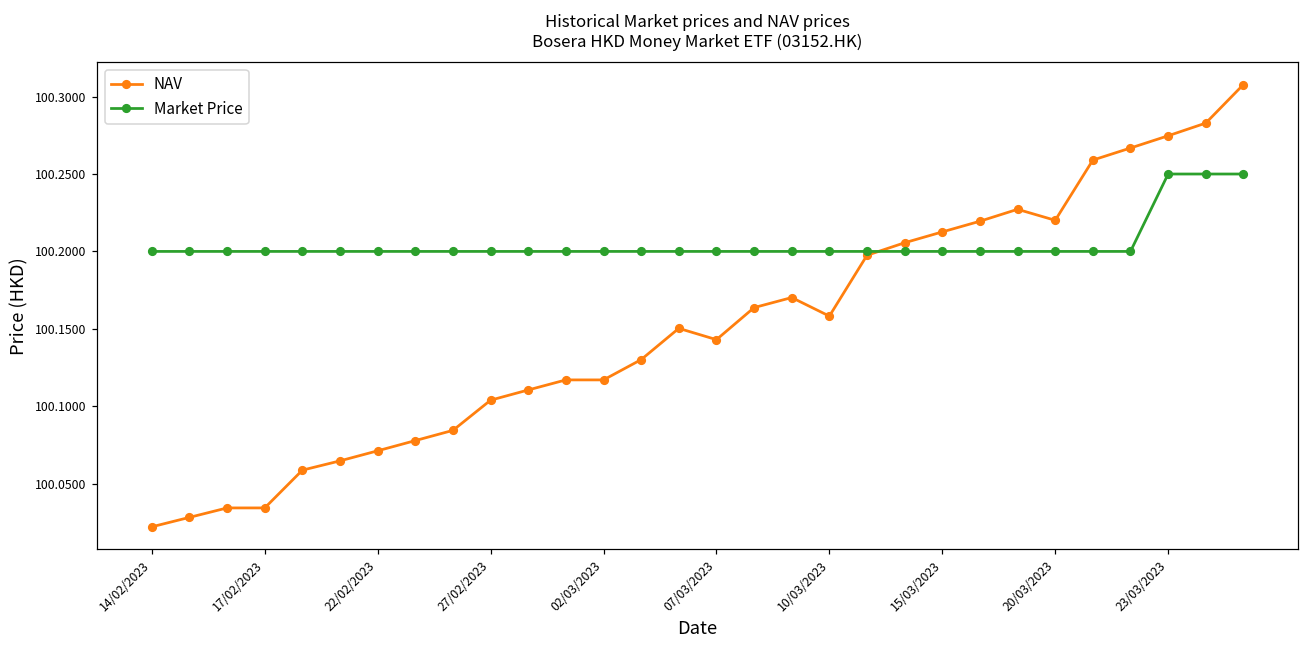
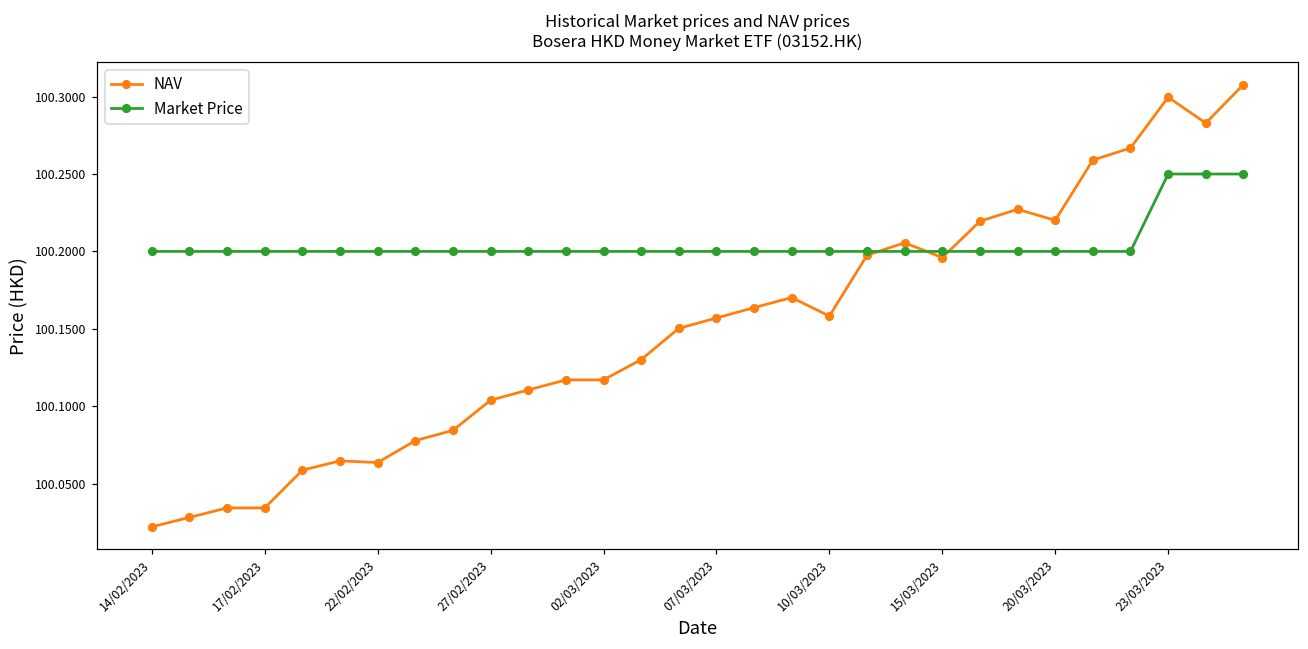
  {
    "NAV": {
      "14/02/2023": 100.022,
      "17/02/2023": 100.034,
-     "22/02/2023": 100.071,
+     "22/02/2023": 100.064,
      "27/02/2023": 100.104,
      "02/03/2023": 100.117,
-     "07/03/2023": 100.143,
+     "07/03/2023": 100.157,
      "10/03/2023": 100.158,
-     "15/03/2023": 100.213,
+     "15/03/2023": 100.196,
      "20/03/2023": 100.220,
-     "23/03/2023": 100.275
+     "23/03/2023": 100.300
    },
    "Market Price": {
      "14/02/2023": 100.200,
      "17/02/2023": 100.200,
      "22/02/2023": 100.200,
      "27/02/2023": 100.200,
      "02/03/2023": 100.200,
      "07/03/2023": 100.200,
      "10/03/2023": 100.200,
      "15/03/2023": 100.200,
      "20/03/2023": 100.200,
      "23/03/2023": 100.250
    }
  }
